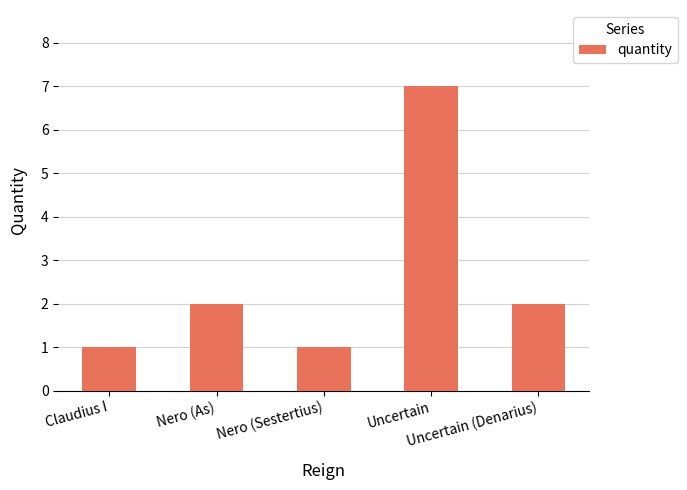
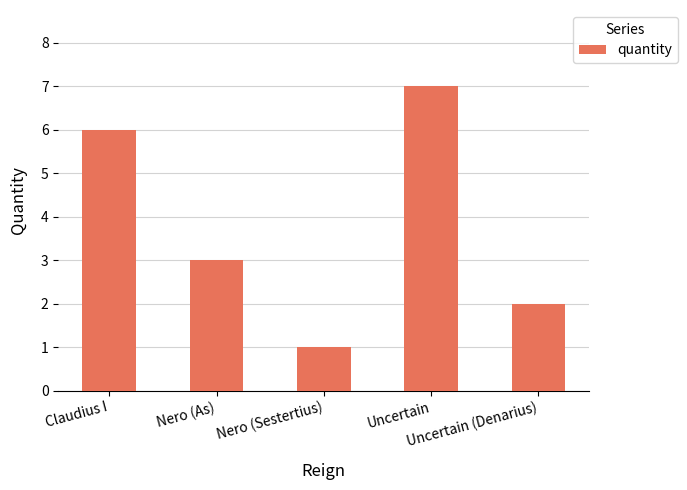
  {
-   "Claudius I": 1,
-   "Nero (As)": 2,
+   "Claudius I": 6,
+   "Nero (As)": 3,
    "Nero (Sestertius)": 1,
    "Uncertain": 7,
    "Uncertain (Denarius)": 2
  }
